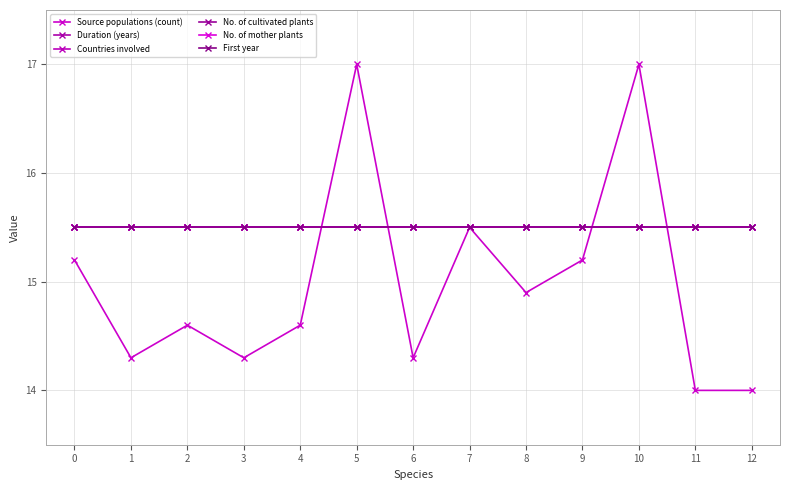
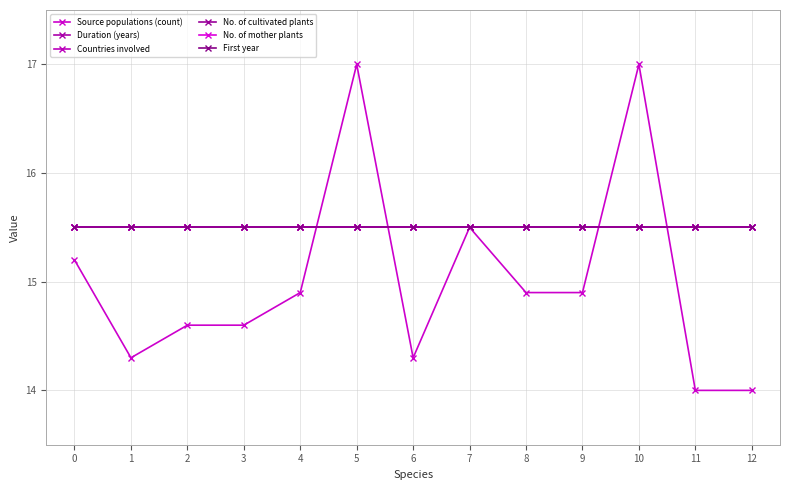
  {
    "Source populations (count)": {
      "0": 15.20,
      "1": 14.30,
      "2": 14.60,
-     "3": 14.30,
-     "4": 14.60,
+     "3": 14.60,
+     "4": 14.90,
      "5": 17.00,
      "6": 14.30,
      "8": 14.90,
-     "9": 15.20,
+     "9": 14.90,
      "10": 17.00,
      "11": 14.00,
      "12": 14.00
    },
    "First year": {
      "0": 15.50,
      "1": 15.50,
      "2": 15.50,
      "3": 15.50,
      "4": 15.50,
      "5": 15.50,
      "6": 15.50,
      "8": 15.50,
      "9": 15.50,
      "10": 15.50,
      "11": 15.50,
      "12": 15.50
    }
  }
